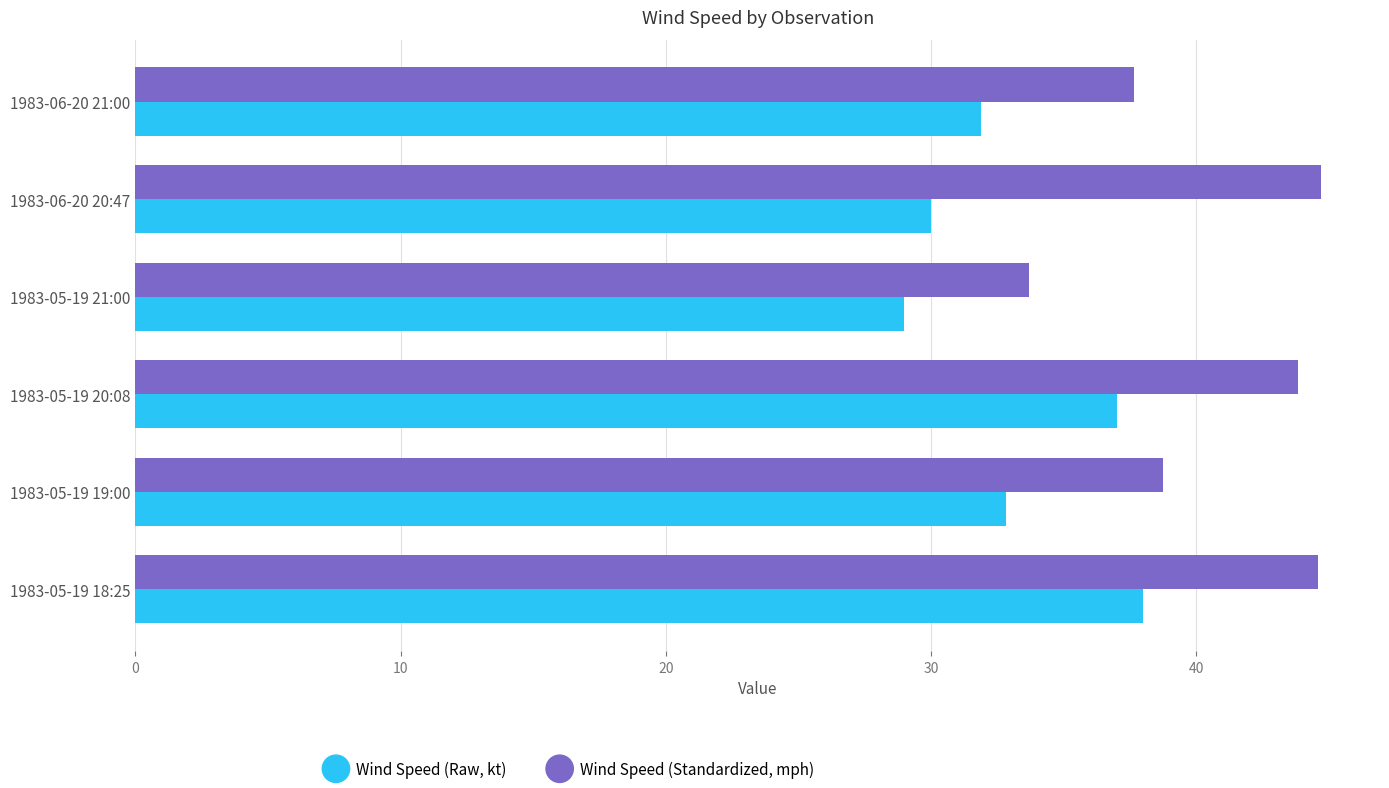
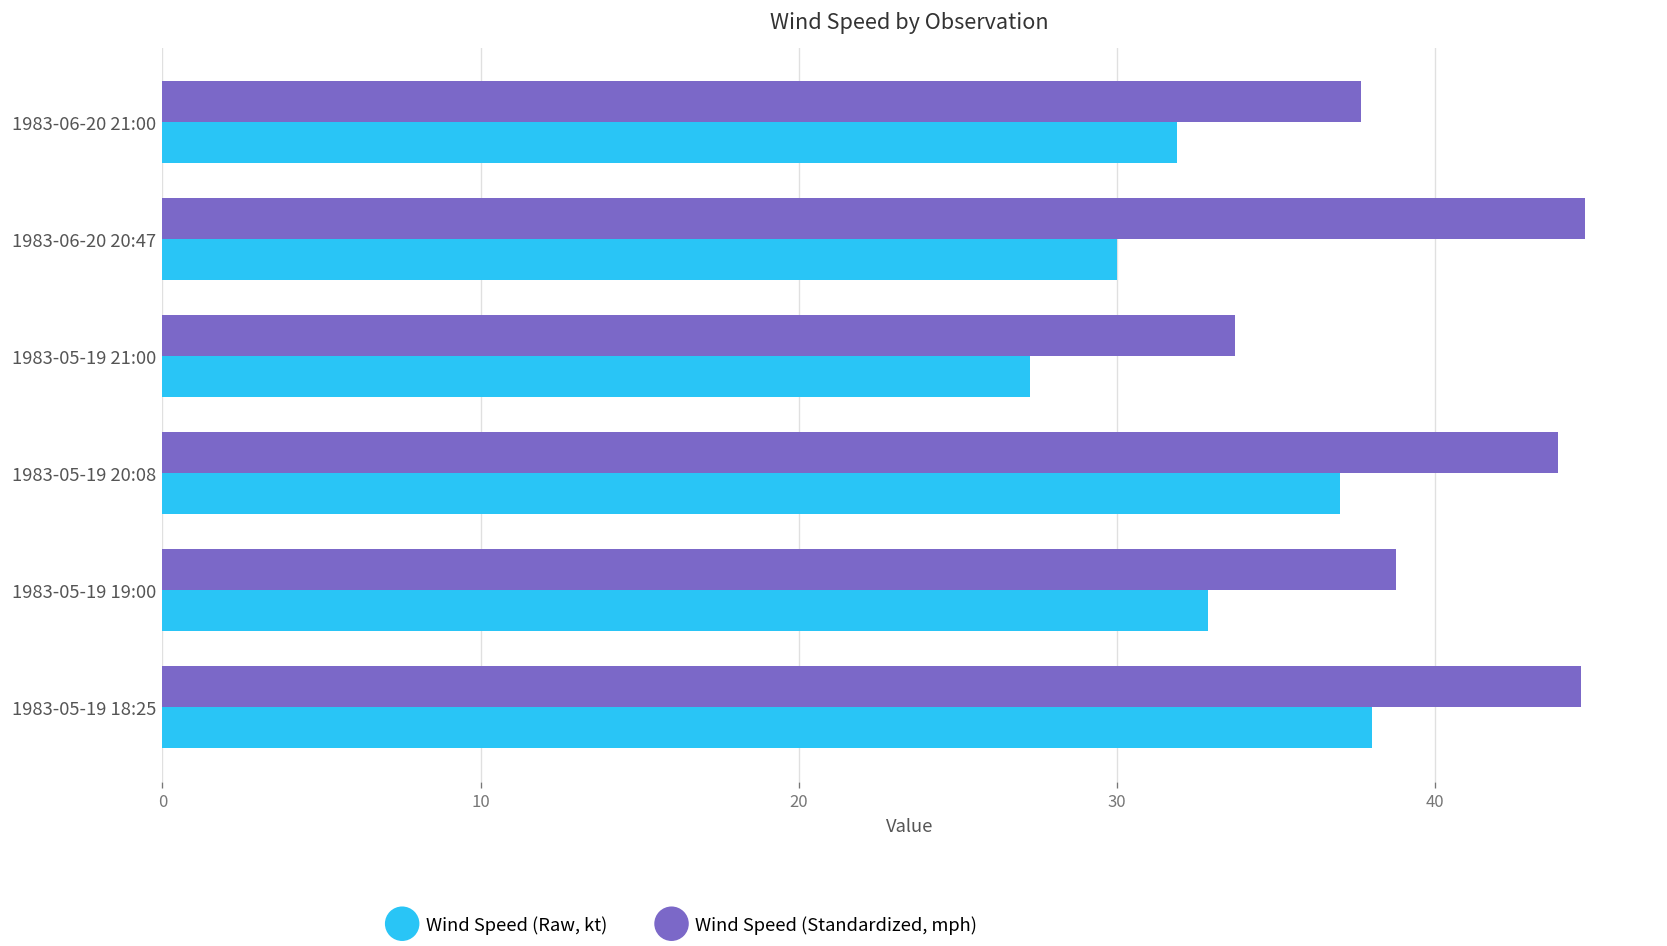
  {
    "Wind Speed (Raw, kt)": {
      "1983-06-20 21:00": 31.9,
      "1983-06-20 20:47": 30.0,
-     "1983-05-19 21:00": 29.0,
+     "1983-05-19 21:00": 27.3,
      "1983-05-19 20:08": 37.0,
      "1983-05-19 19:00": 32.9,
      "1983-05-19 18:25": 38.0
    },
    "Wind Speed (Standardized, mph)": {
      "1983-06-20 21:00": 37.7,
      "1983-06-20 20:47": 44.7,
      "1983-05-19 21:00": 33.7,
      "1983-05-19 20:08": 43.8,
      "1983-05-19 19:00": 38.8,
      "1983-05-19 18:25": 44.6
    }
  }
